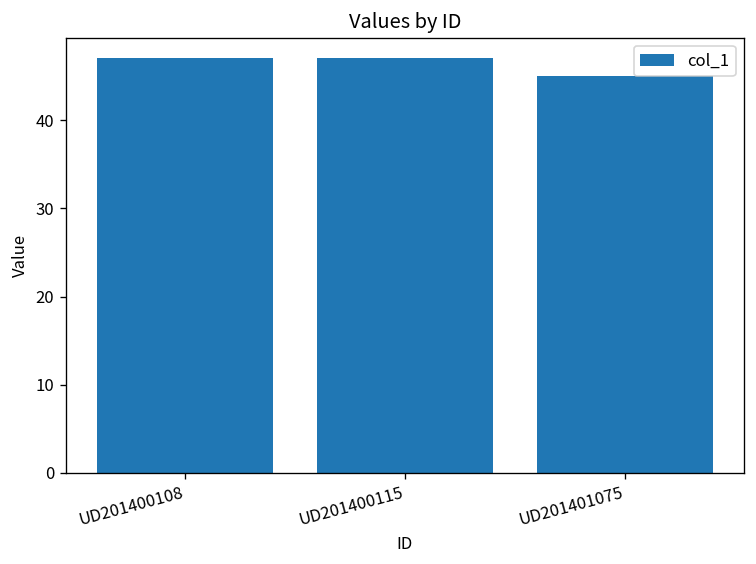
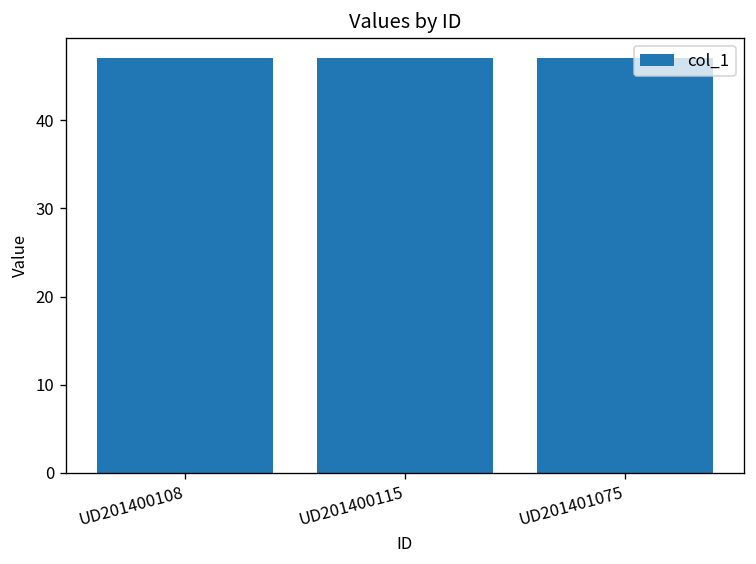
  {
    "UD201400108": 47,
    "UD201400115": 47,
-   "UD201401075": 45
+   "UD201401075": 47
  }
